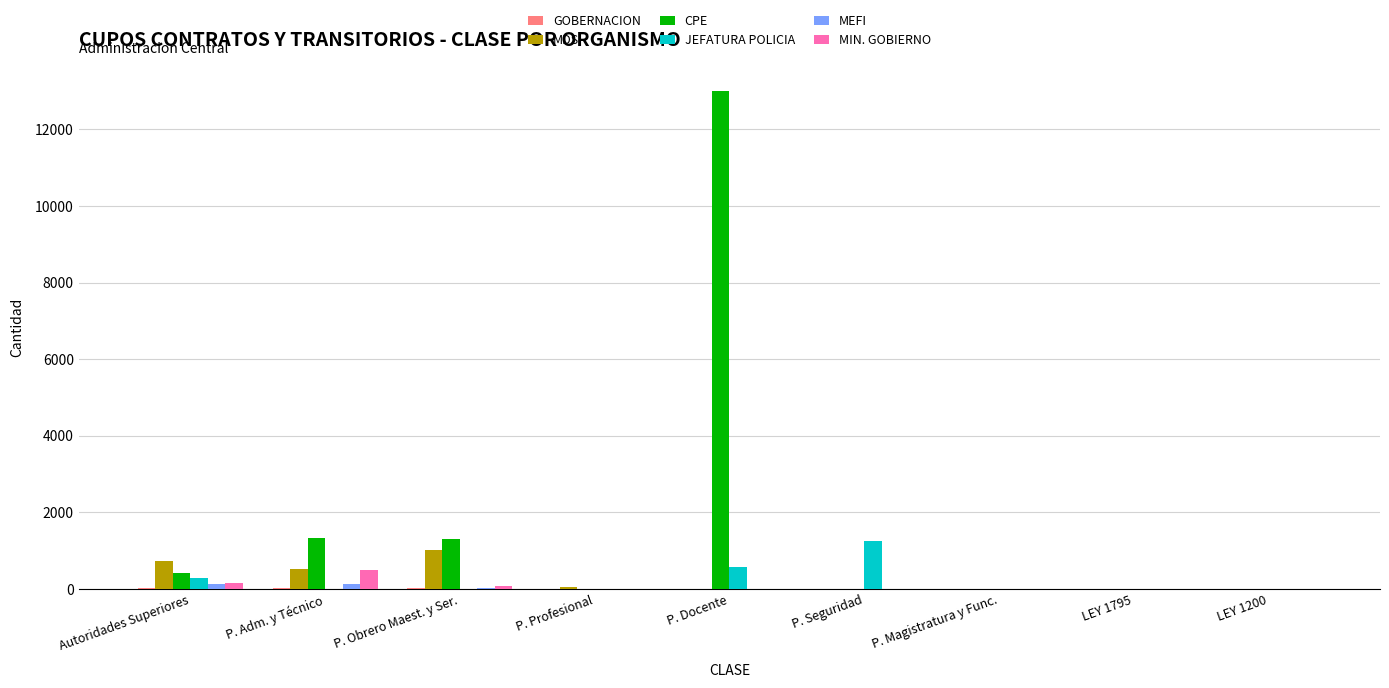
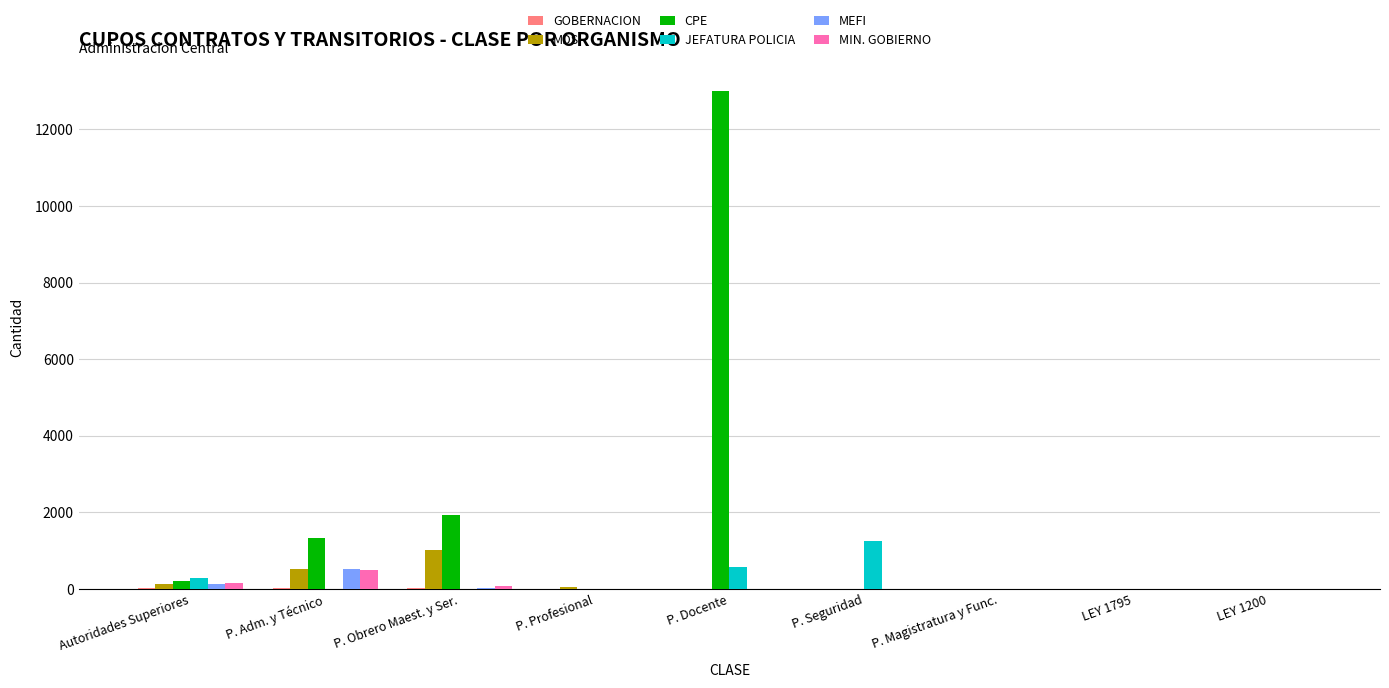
  {
    "MDS": {
-     "Autoridades Superiores": 700,
+     "Autoridades Superiores": 100,
      "P. Adm. y Técnico": 500,
      "P. Obrero Maest. y Ser.": 1000,
      "P. Docente": 0,
      "P. Seguridad": 0,
      "P. Magistratura y Func.": 0,
      "LEY 1795": 0,
      "LEY 1200": 0
    },
    "CPE": {
-     "Autoridades Superiores": 400,
+     "Autoridades Superiores": 200,
      "P. Adm. y Técnico": 1300,
-     "P. Obrero Maest. y Ser.": 1300,
+     "P. Obrero Maest. y Ser.": 1900,
      "P. Docente": 13000,
      "P. Seguridad": 0,
      "P. Magistratura y Func.": 0,
      "LEY 1795": 0,
      "LEY 1200": 0
    },
    "JEFATURA POLICIA": {
      "Autoridades Superiores": 300,
      "P. Adm. y Técnico": 0,
      "P. Obrero Maest. y Ser.": 0,
      "P. Profesional": 0,
      "P. Docente": 600,
      "P. Seguridad": 1300,
      "P. Magistratura y Func.": 0,
      "LEY 1795": 0,
      "LEY 1200": 0
    },
    "MEFI": {
      "Autoridades Superiores": 100,
-     "P. Adm. y Técnico": 100,
+     "P. Adm. y Técnico": 500,
      "P. Docente": 0,
      "P. Seguridad": 0,
      "P. Magistratura y Func.": 0,
      "LEY 1795": 0,
      "LEY 1200": 0
    }
  }
